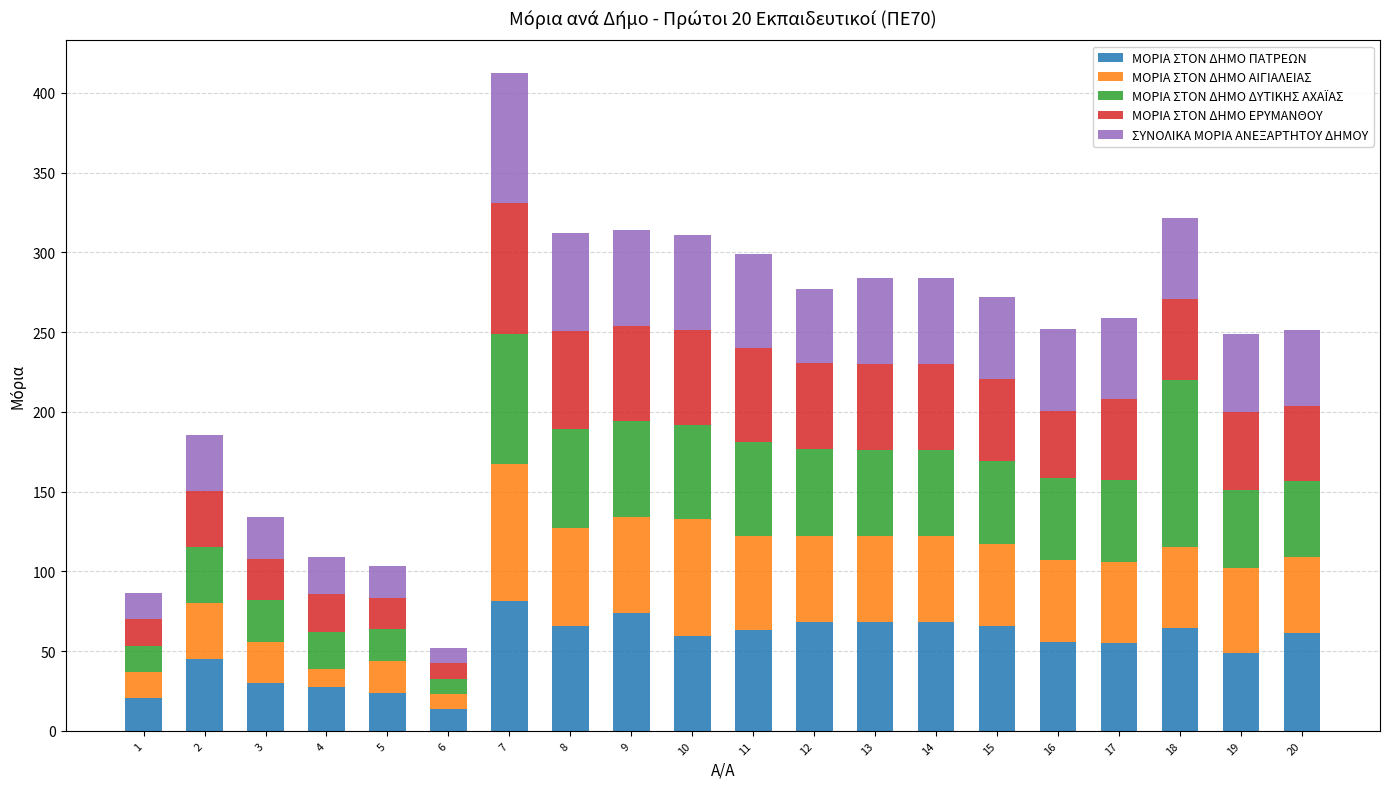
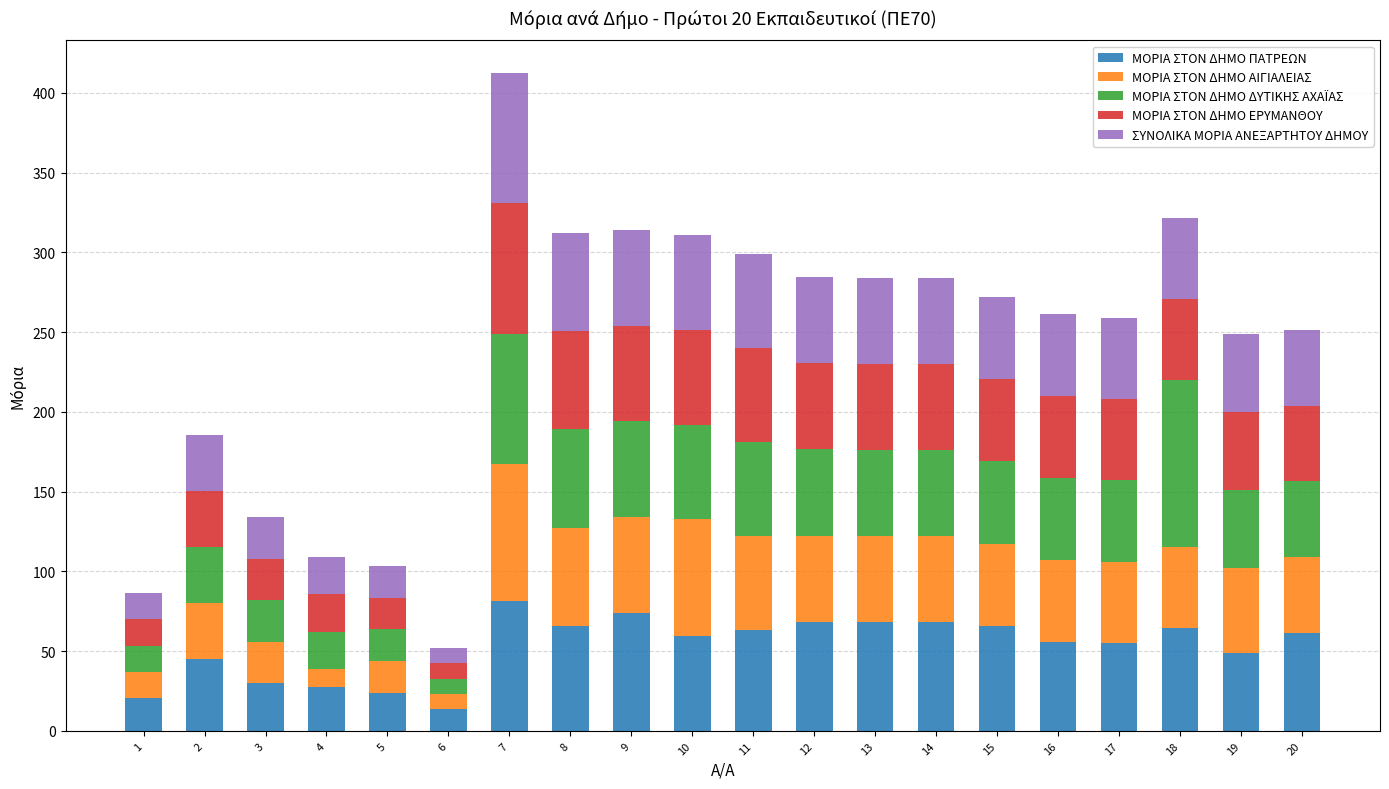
  {
    "ΜΟΡΙΑ ΣΤΟΝ ΔΗΜΟ ΠΑΤΡΕΩΝ": {
      "1": 21,
      "2": 45,
      "3": 30,
      "4": 28,
      "5": 24,
      "6": 14,
      "7": 82,
      "8": 66,
      "9": 74,
      "10": 59,
      "11": 63,
      "12": 68,
      "13": 68,
      "14": 68,
      "15": 66,
      "16": 56,
      "17": 55,
      "18": 65,
      "19": 49,
      "20": 62
    },
    "ΜΟΡΙΑ ΣΤΟΝ ΔΗΜΟ ΑΙΓΙΑΛΕΙΑΣ": {
      "1": 17,
      "2": 35,
      "3": 26,
      "4": 11,
      "5": 20,
      "6": 10,
      "7": 86,
      "8": 62,
      "9": 60,
      "10": 73,
      "11": 59,
      "12": 54,
      "13": 54,
      "14": 54,
      "15": 52,
      "16": 52,
      "17": 51,
      "18": 51,
      "19": 53,
      "20": 48
    },
    "ΜΟΡΙΑ ΣΤΟΝ ΔΗΜΟ ΔΥΤΙΚΗΣ ΑΧΑΪΑΣ": {
      "1": 17,
      "2": 35,
      "3": 26,
      "4": 24,
      "5": 20,
      "6": 10,
      "7": 82,
      "8": 62,
      "9": 60,
      "10": 59,
      "11": 59,
      "12": 54,
      "13": 54,
      "14": 54,
      "15": 52,
      "16": 52,
      "17": 51,
      "18": 105,
      "19": 49,
      "20": 48
    },
    "ΜΟΡΙΑ ΣΤΟΝ ΔΗΜΟ ΕΡΥΜΑΝΘΟΥ": {
      "1": 17,
      "2": 35,
      "3": 26,
      "4": 24,
      "5": 20,
      "6": 10,
      "7": 82,
      "8": 62,
      "9": 60,
      "10": 59,
      "11": 59,
      "12": 54,
      "13": 54,
      "14": 54,
      "15": 52,
-     "16": 42,
+     "16": 52,
      "17": 51,
      "18": 51,
      "19": 49,
      "20": 48
    },
    "ΣΥΝΟΛΙΚΑ ΜΟΡΙΑ ΑΝΕΞΑΡΤΗΤΟΥ ΔΗΜΟΥ": {
      "1": 17,
      "2": 35,
      "3": 26,
      "4": 24,
      "5": 20,
      "6": 10,
      "7": 82,
      "8": 62,
      "9": 60,
      "10": 59,
      "11": 59,
-     "12": 46,
+     "12": 54,
      "13": 54,
      "14": 54,
      "15": 52,
      "16": 52,
      "17": 51,
      "18": 51,
      "19": 49,
      "20": 48
    }
  }
